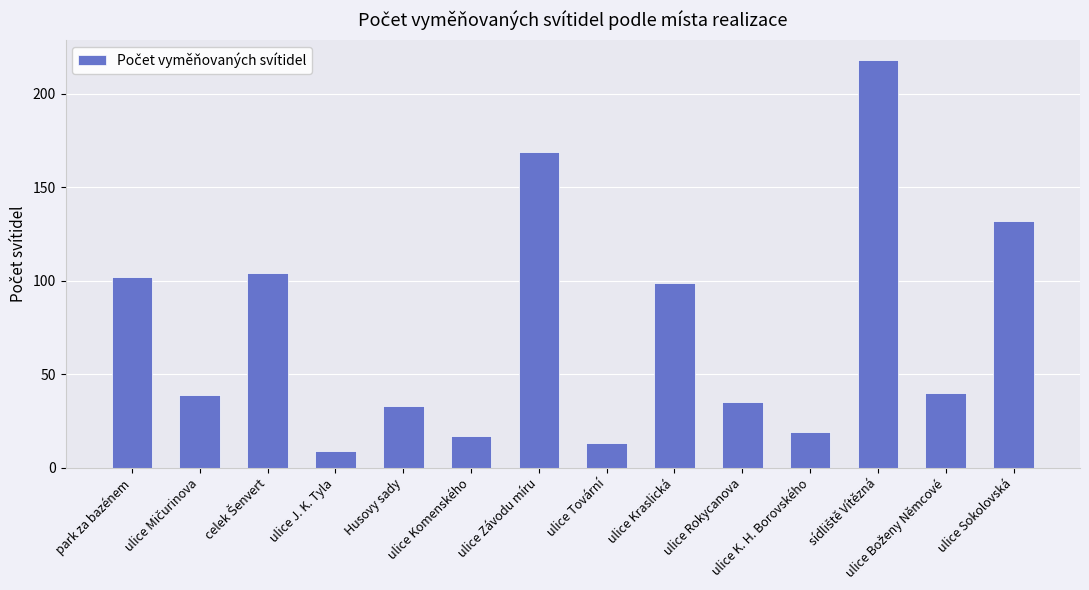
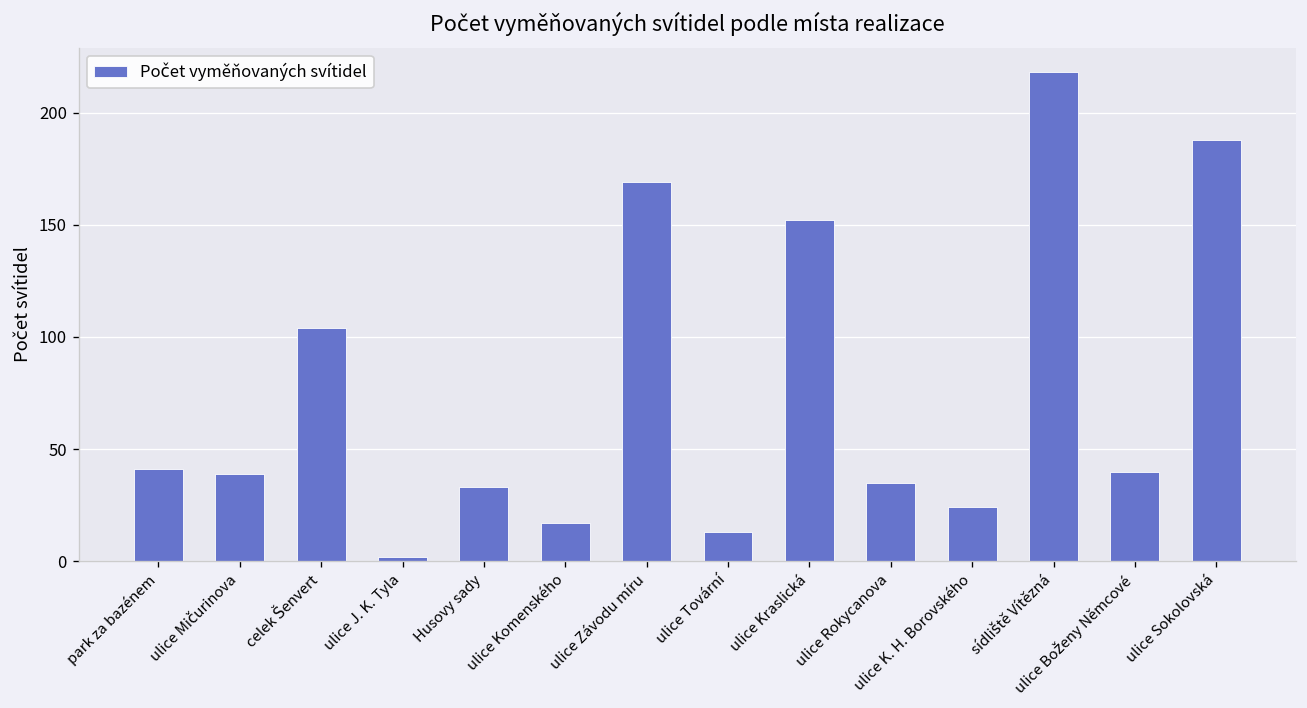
  {
-   "park za bazénem": 102,
+   "park za bazénem": 41,
    "ulice Mičurinova": 39,
    "celek Šenvert": 104,
-   "ulice J. K. Tyla": 9,
+   "ulice J. K. Tyla": 2,
    "Husovy sady": 33,
    "ulice Komenského": 17,
    "ulice Závodu míru": 169,
    "ulice Tovární": 13,
-   "ulice Kraslická": 99,
+   "ulice Kraslická": 152,
    "ulice Rokycanova": 35,
-   "ulice K. H. Borovského": 19,
+   "ulice K. H. Borovského": 24,
    "sídliště Vítězná": 218,
    "ulice Boženy Němcové": 40,
-   "ulice Sokolovská": 132
+   "ulice Sokolovská": 188
  }
